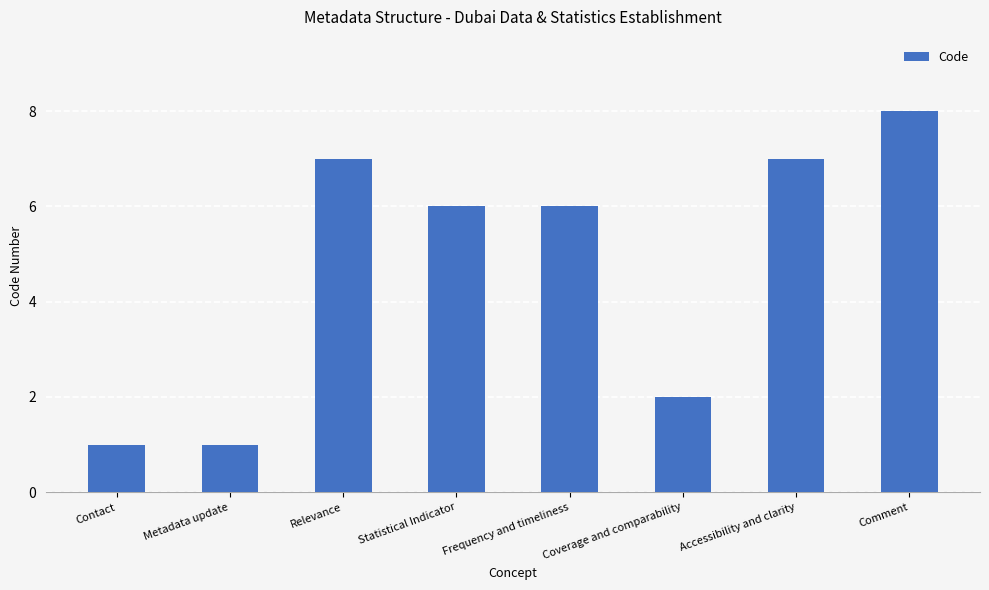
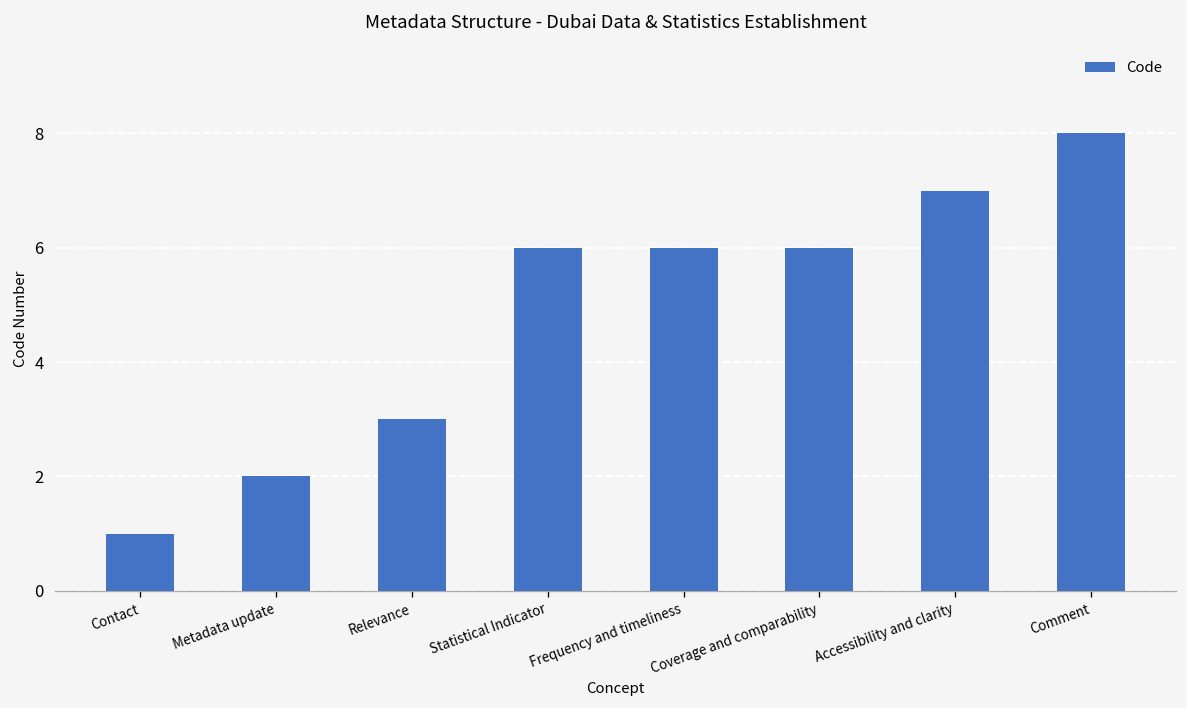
  {
    "Contact": 1,
-   "Metadata update": 1,
-   "Relevance": 7,
+   "Metadata update": 2,
+   "Relevance": 3,
    "Statistical Indicator": 6,
    "Frequency and timeliness": 6,
-   "Coverage and comparability": 2,
+   "Coverage and comparability": 6,
    "Accessibility and clarity": 7,
    "Comment": 8
  }
